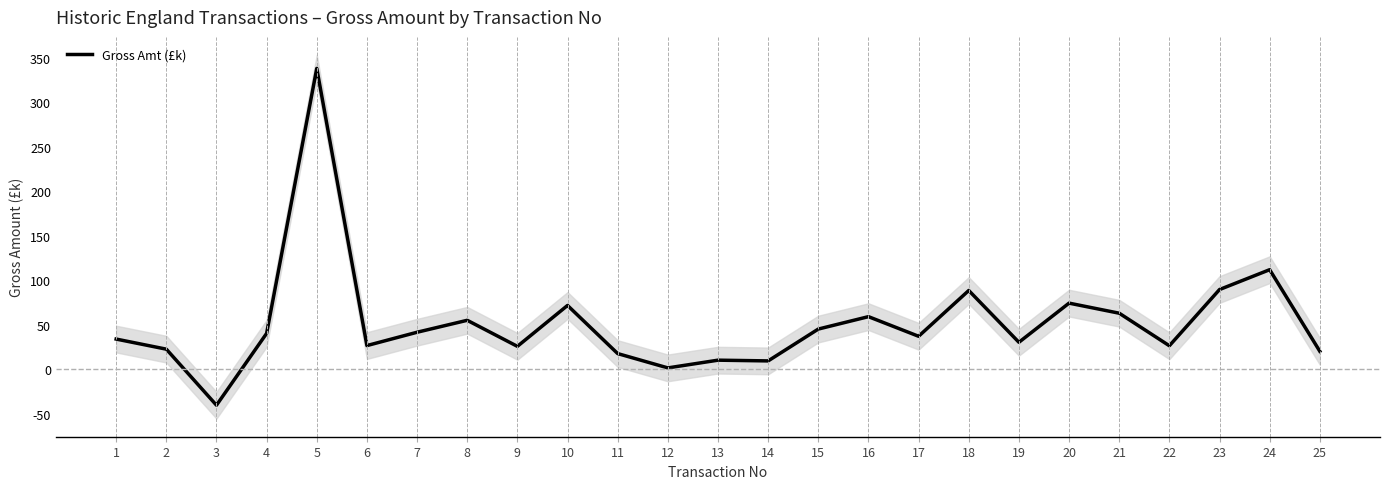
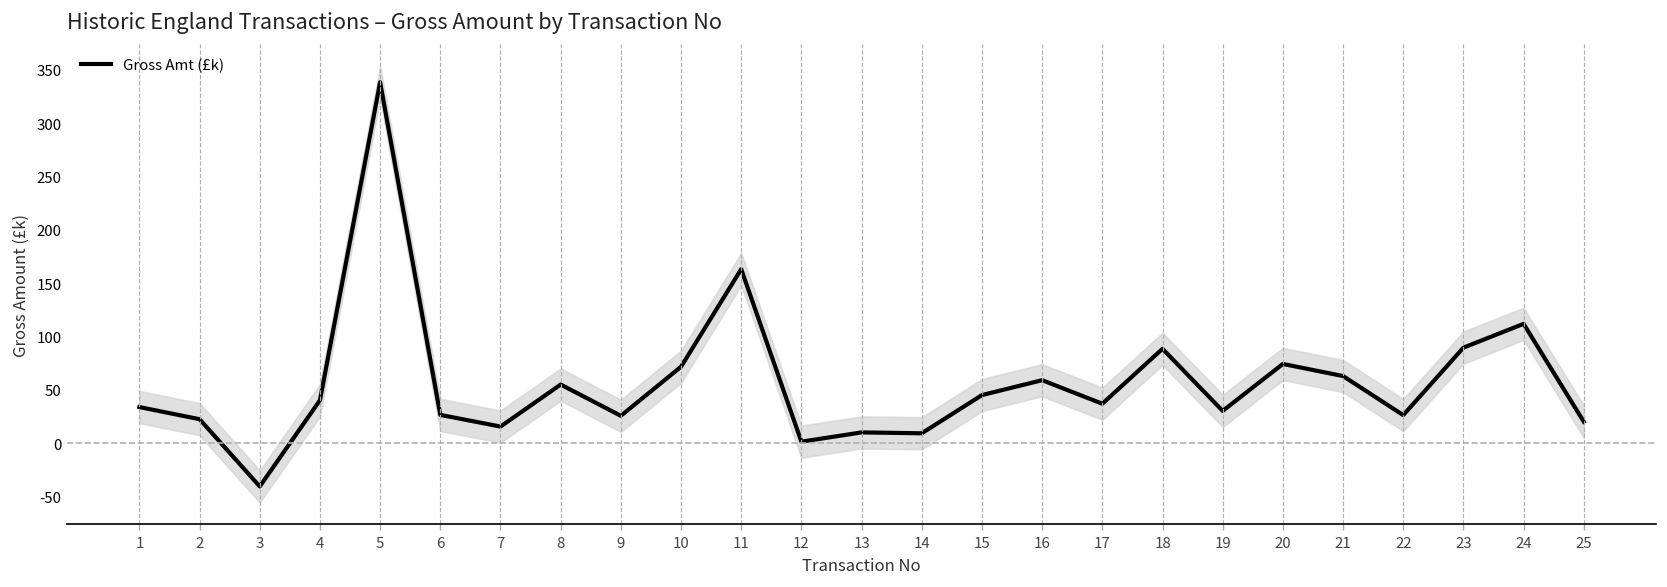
  {
    "Gross Amt (£k)": {
      "1": 30,
      "2": 20,
      "3": -40,
      "4": 40,
      "5": 340,
      "6": 30,
-     "7": 40,
+     "7": 20,
      "8": 60,
      "9": 30,
      "10": 70,
-     "11": 20,
+     "11": 160,
      "12": 0,
      "13": 10,
      "14": 10,
      "15": 50,
      "16": 60,
      "17": 40,
      "18": 90,
      "19": 30,
      "20": 70,
      "21": 60,
      "22": 30,
      "23": 90,
      "24": 110,
      "25": 20
    }
  }
